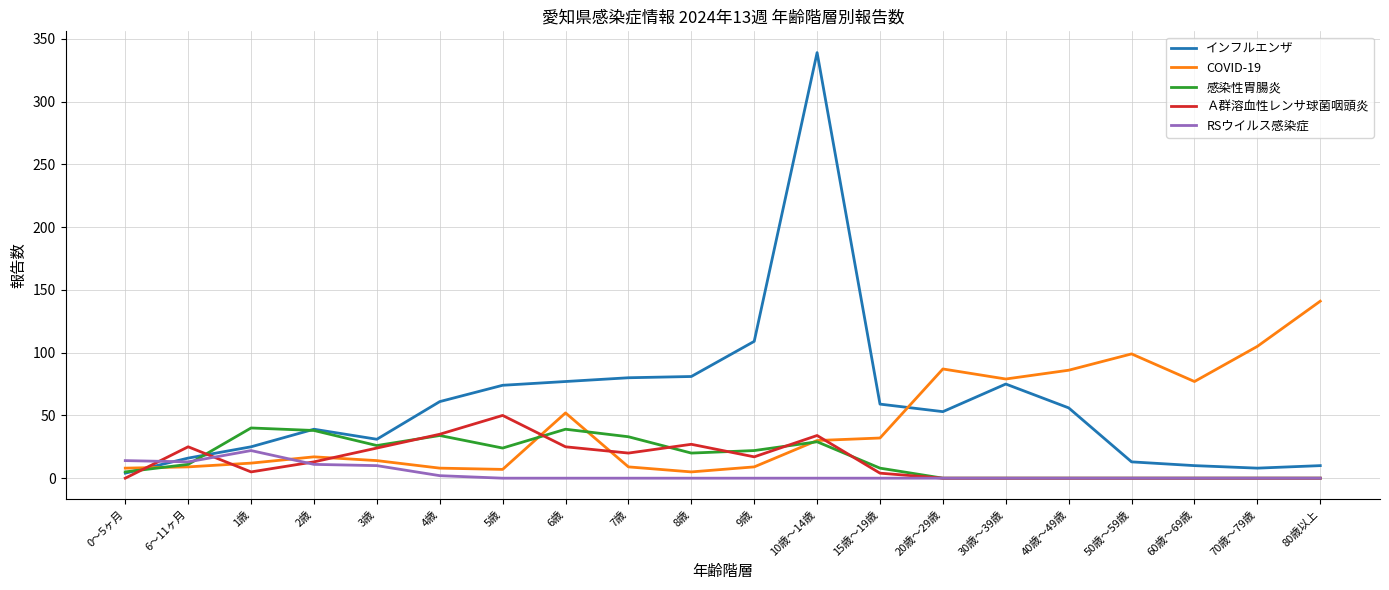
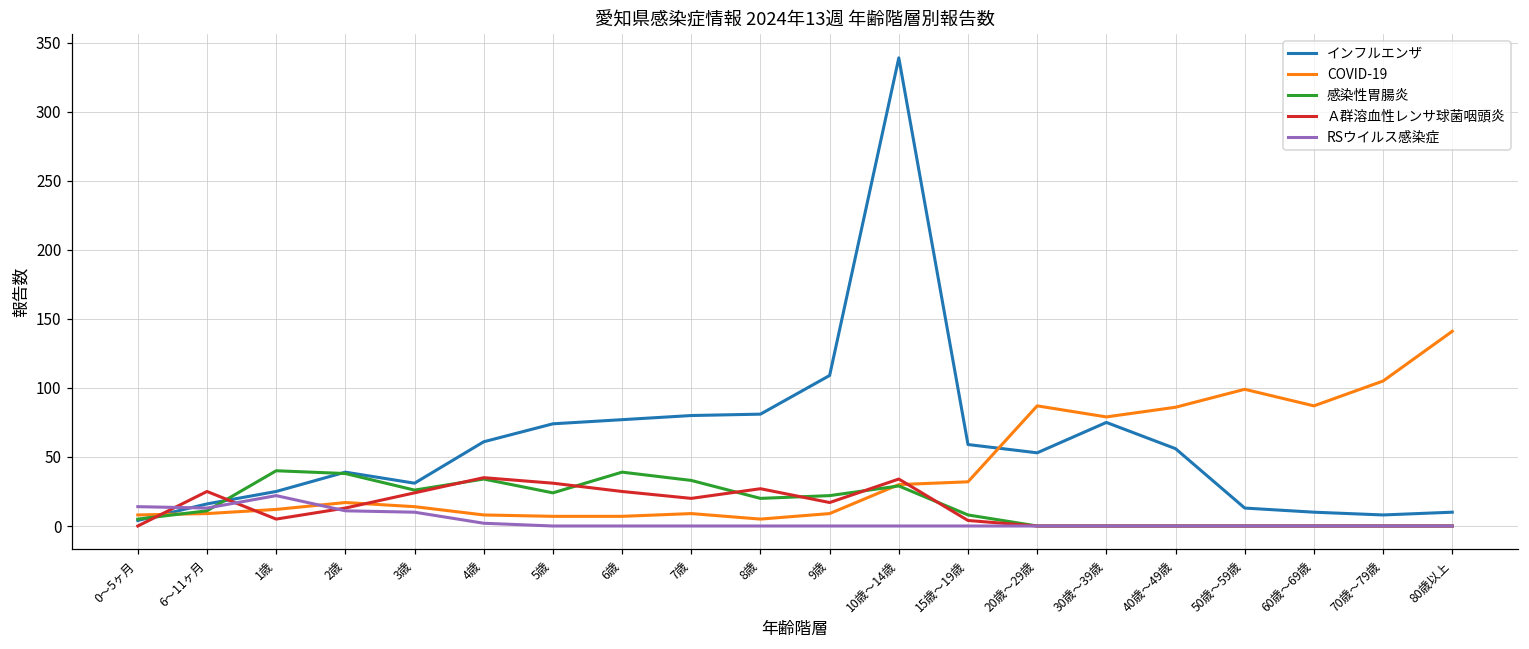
  {
    "インフルエンザ": {
      "6～11ヶ月": 16,
      "1歳": 25,
      "3歳": 31,
      "4歳": 61,
      "5歳": 74,
      "6歳": 77,
      "7歳": 80,
      "8歳": 81,
      "9歳": 109,
      "10歳～14歳": 339,
      "15歳～19歳": 59,
      "20歳～29歳": 53,
      "30歳～39歳": 75,
      "40歳～49歳": 56,
      "50歳～59歳": 13,
      "60歳～69歳": 10,
      "70歳～79歳": 8,
      "80歳以上": 10
    },
    "COVID-19": {
      "0～5ヶ月": 8,
      "1歳": 12,
      "2歳": 17,
      "3歳": 14,
      "4歳": 8,
      "5歳": 7,
-     "6歳": 52,
+     "6歳": 7,
      "7歳": 9,
      "8歳": 5,
      "9歳": 9,
      "15歳～19歳": 32,
      "20歳～29歳": 87,
      "30歳～39歳": 79,
      "40歳～49歳": 86,
      "50歳～59歳": 99,
-     "60歳～69歳": 77,
+     "60歳～69歳": 87,
      "70歳～79歳": 105,
      "80歳以上": 141
    },
    "感染性胃腸炎": {
      "1歳": 40,
      "3歳": 26,
      "5歳": 24,
      "6歳": 39,
      "7歳": 33,
      "8歳": 20,
      "9歳": 22,
      "15歳～19歳": 8
    },
    "Ａ群溶血性レンサ球菌咽頭炎": {
      "0～5ヶ月": 0,
      "6～11ヶ月": 25,
      "1歳": 5,
      "3歳": 24,
-     "5歳": 50,
+     "5歳": 31,
      "6歳": 25,
      "7歳": 20,
      "8歳": 27,
      "9歳": 17,
      "10歳～14歳": 34,
      "15歳～19歳": 4
    },
    "RSウイルス感染症": {
      "0～5ヶ月": 14,
      "1歳": 22,
      "3歳": 10,
      "4歳": 2,
      "5歳": 0,
      "6歳": 0,
      "7歳": 0,
      "8歳": 0,
      "9歳": 0,
      "10歳～14歳": 0,
      "15歳～19歳": 0
    }
  }
